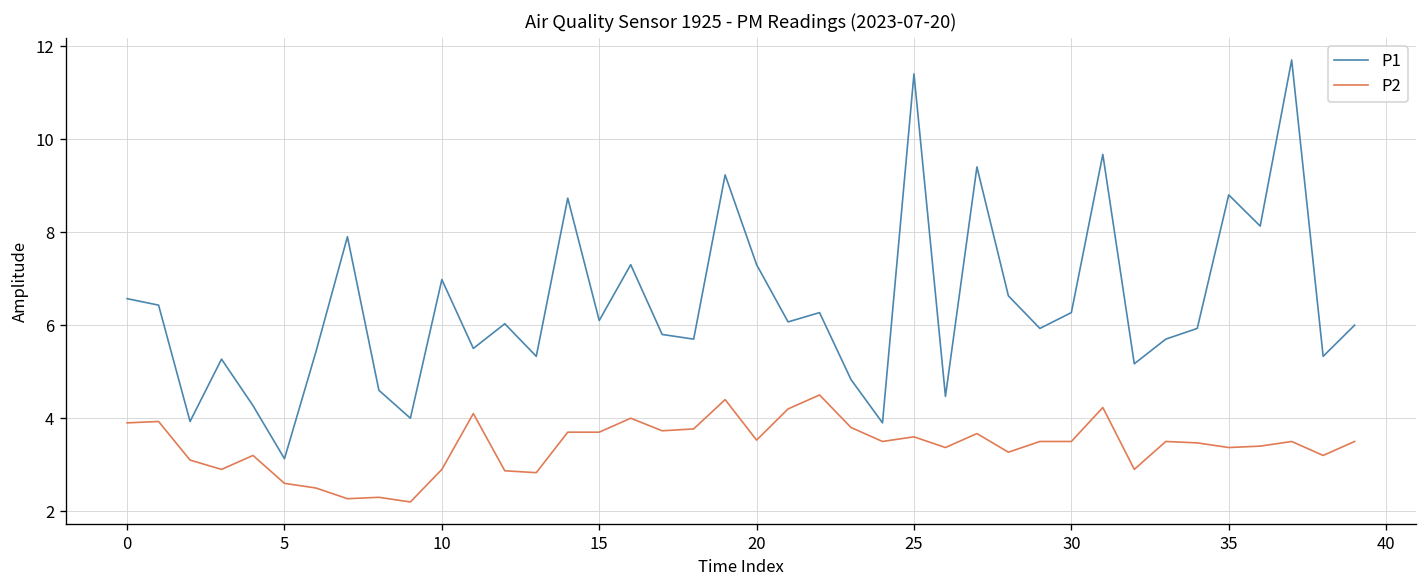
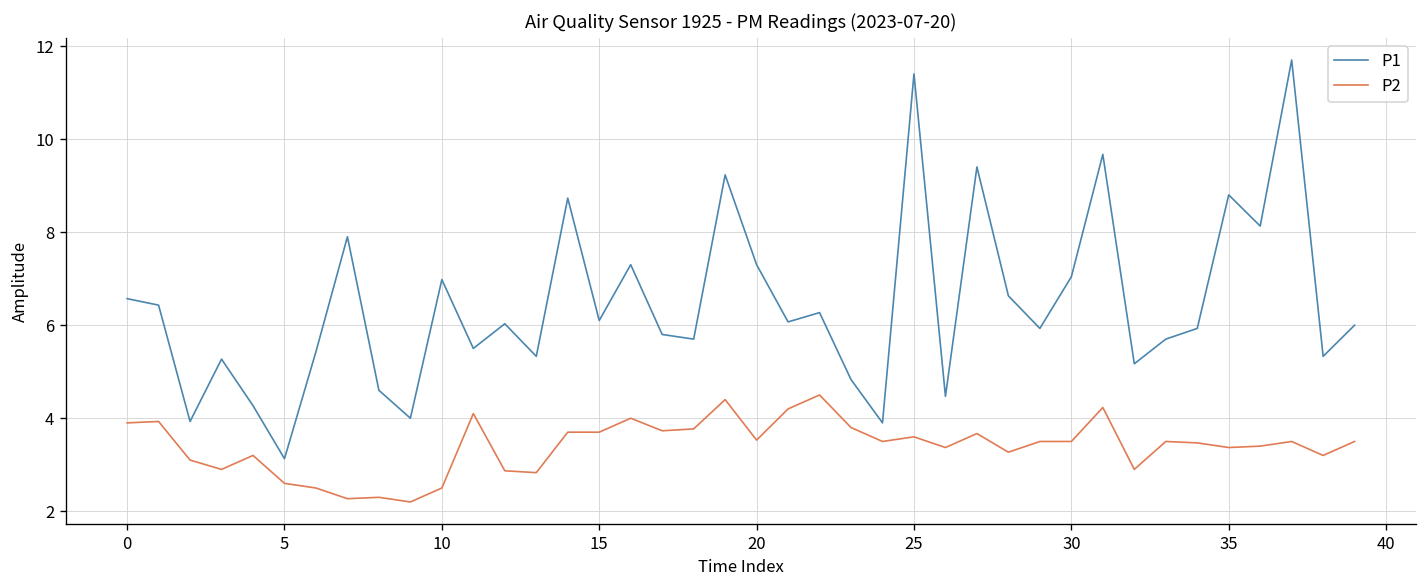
  {
    "P1": {
      "0": 6.6,
      "5": 3.1,
      "10": 7.0,
      "15": 6.1,
      "20": 7.3,
      "25": 11.4,
-     "30": 6.3,
+     "30": 7.0,
      "35": 8.8
    },
    "P2": {
      "0": 3.9,
      "5": 2.6,
-     "10": 2.9,
+     "10": 2.5,
      "15": 3.7,
      "20": 3.5,
      "25": 3.6,
      "30": 3.5,
      "35": 3.4
    }
  }
